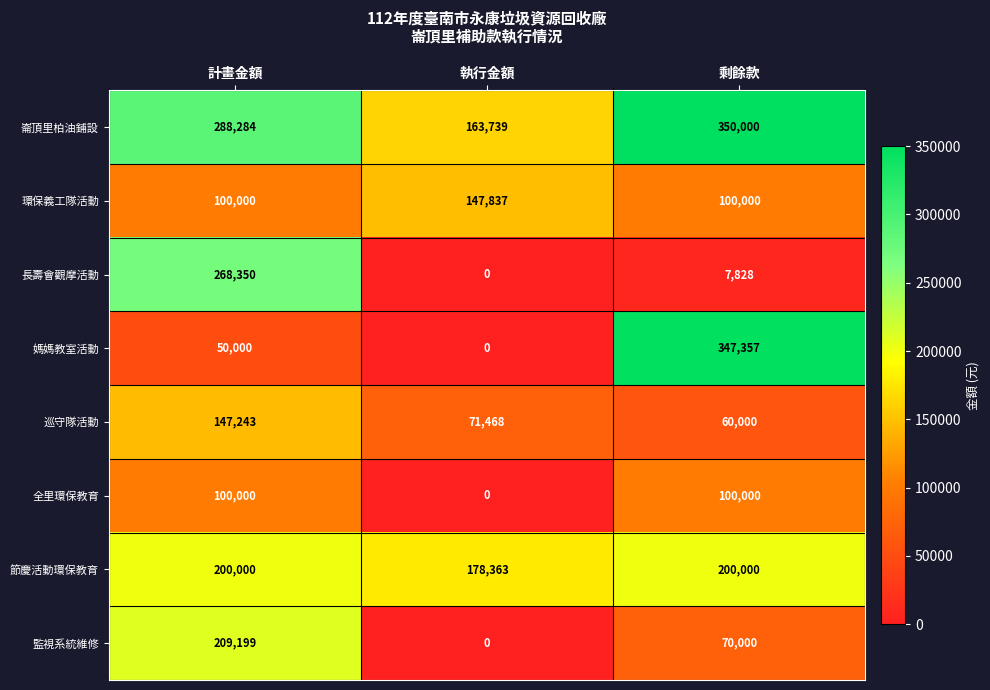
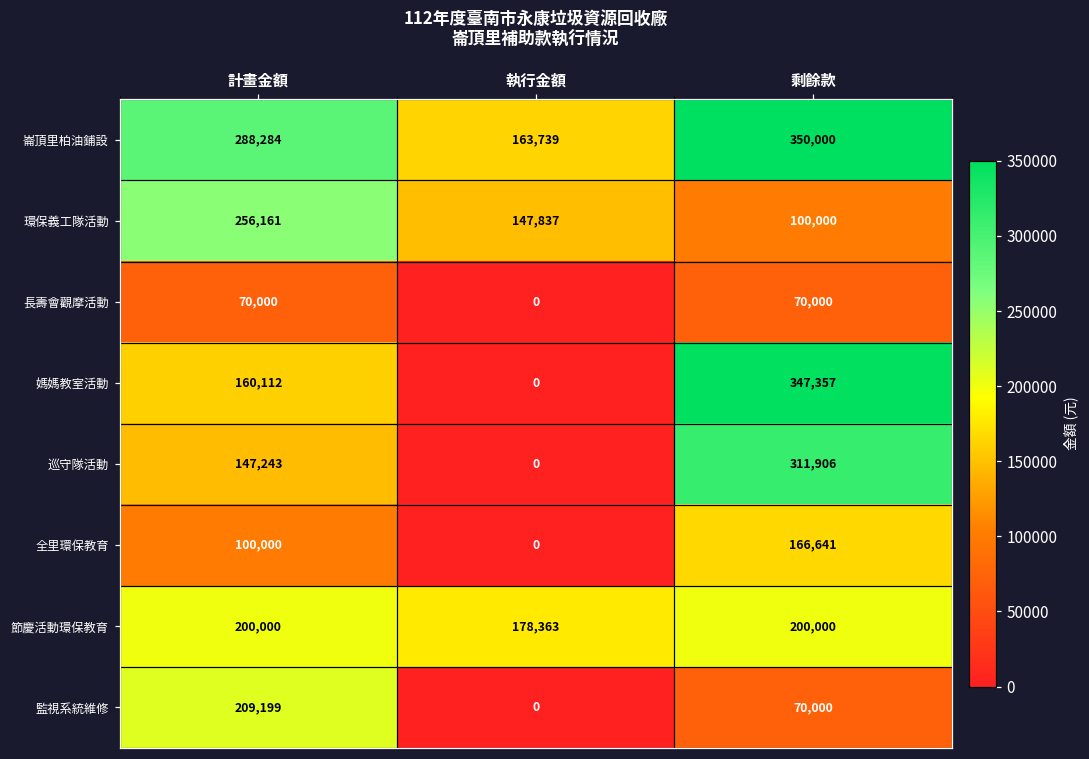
  {
    "崙頂里柏油鋪設": {
      "計畫金額": "288,284",
      "執行金額": "163,739",
      "剩餘款": "350,000"
    },
    "環保義工隊活動": {
-     "計畫金額": "100,000",
+     "計畫金額": "256,161",
      "執行金額": "147,837",
      "剩餘款": "100,000"
    },
    "長壽會觀摩活動": {
-     "計畫金額": "268,350",
+     "計畫金額": "70,000",
      "執行金額": "0",
-     "剩餘款": "7,828"
+     "剩餘款": "70,000"
    },
    "媽媽教室活動": {
-     "計畫金額": "50,000",
+     "計畫金額": "160,112",
      "執行金額": "0",
      "剩餘款": "347,357"
    },
    "巡守隊活動": {
      "計畫金額": "147,243",
-     "執行金額": "71,468",
-     "剩餘款": "60,000"
+     "執行金額": "0",
+     "剩餘款": "311,906"
    },
    "全里環保教育": {
      "計畫金額": "100,000",
      "執行金額": "0",
-     "剩餘款": "100,000"
+     "剩餘款": "166,641"
    },
    "節慶活動環保教育": {
      "計畫金額": "200,000",
      "執行金額": "178,363",
      "剩餘款": "200,000"
    },
    "監視系統維修": {
      "計畫金額": "209,199",
      "執行金額": "0",
      "剩餘款": "70,000"
    }
  }
